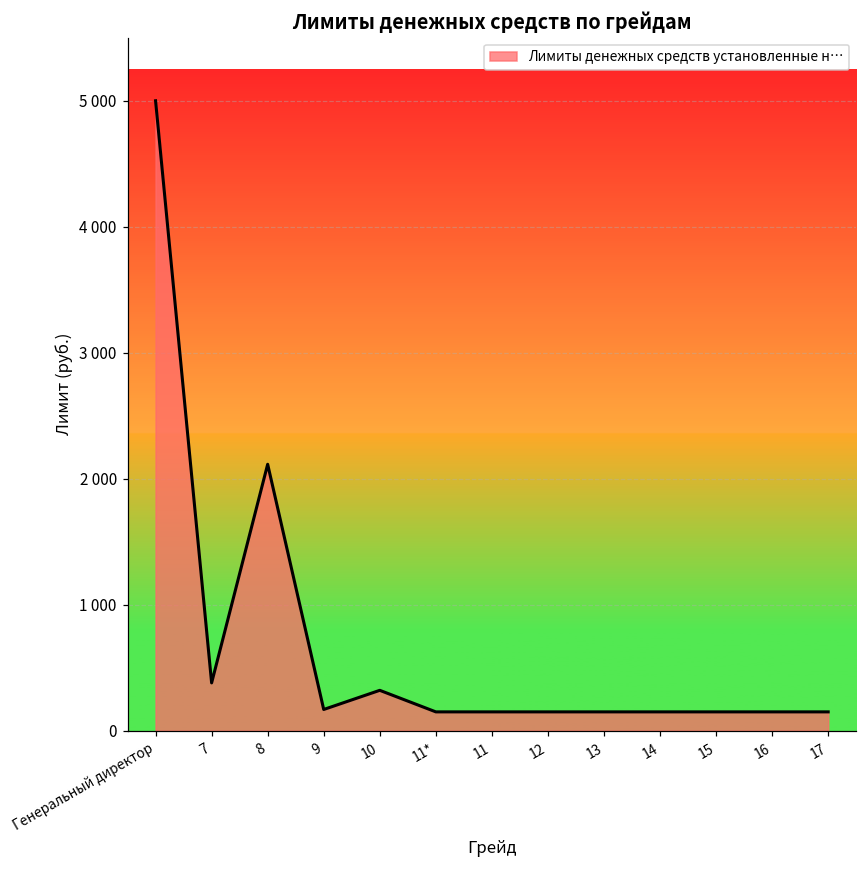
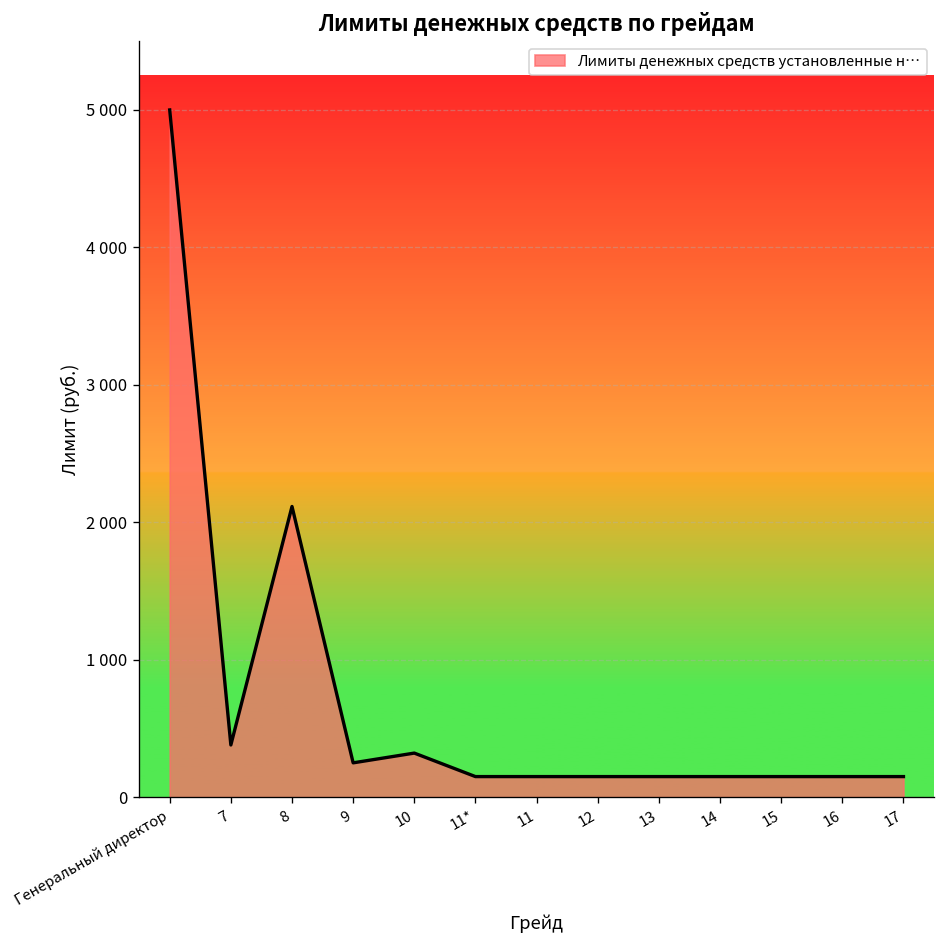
  {
    "Генеральный директор": 5000,
    "7": 380,
    "8": 2120,
-   "9": 170,
+   "9": 250,
    "10": 320,
    "11*": 150,
    "11": 150,
    "12": 150,
    "13": 150,
    "14": 150,
    "15": 150,
    "16": 150,
    "17": 150
  }
